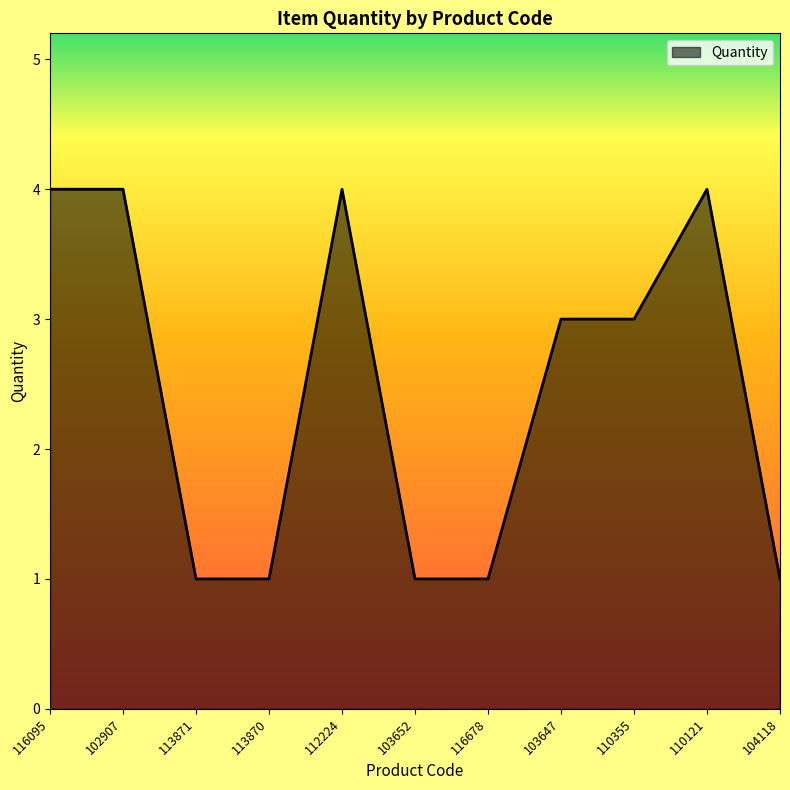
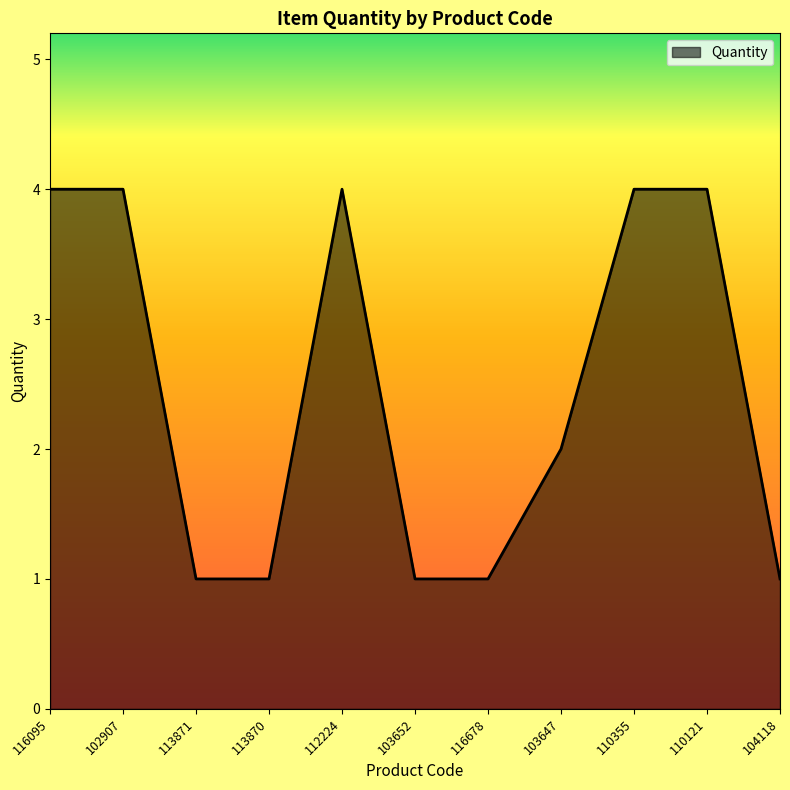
  {
    "116095": 4,
    "102907": 4,
    "113871": 1,
    "113870": 1,
    "112224": 4,
    "103652": 1,
    "116678": 1,
-   "103647": 3,
-   "110355": 3,
+   "103647": 2,
+   "110355": 4,
    "110121": 4,
    "104118": 1
  }
